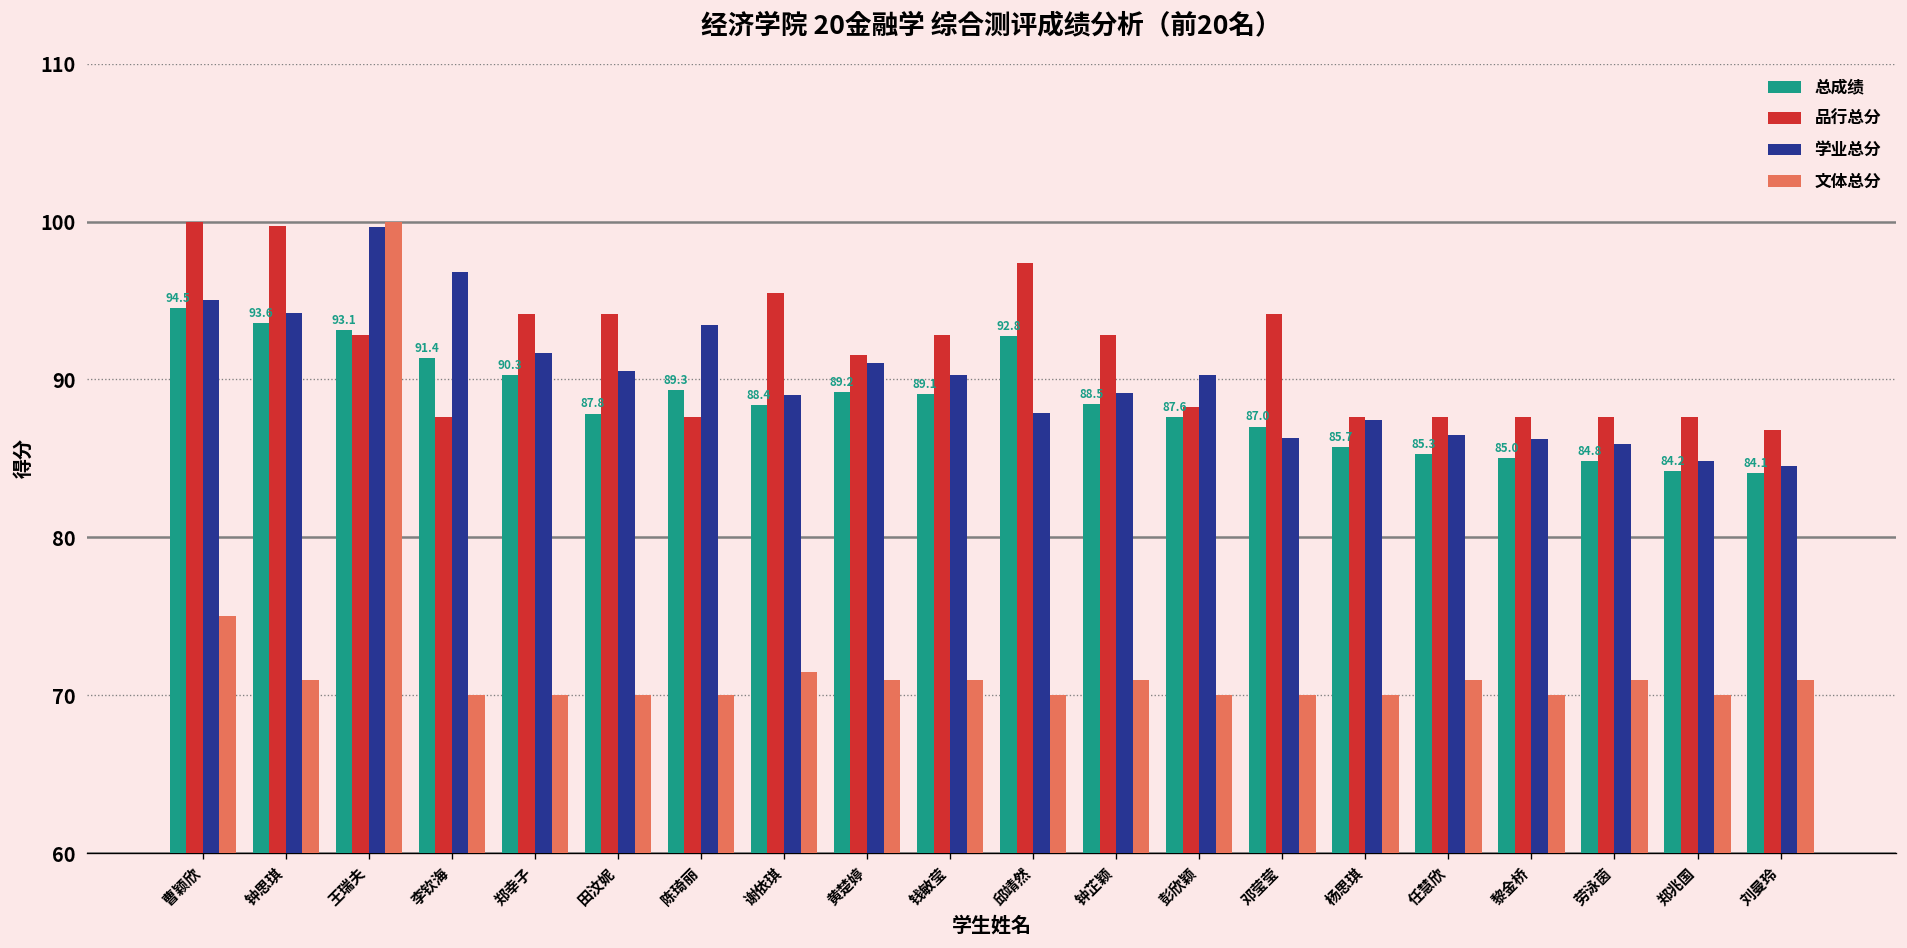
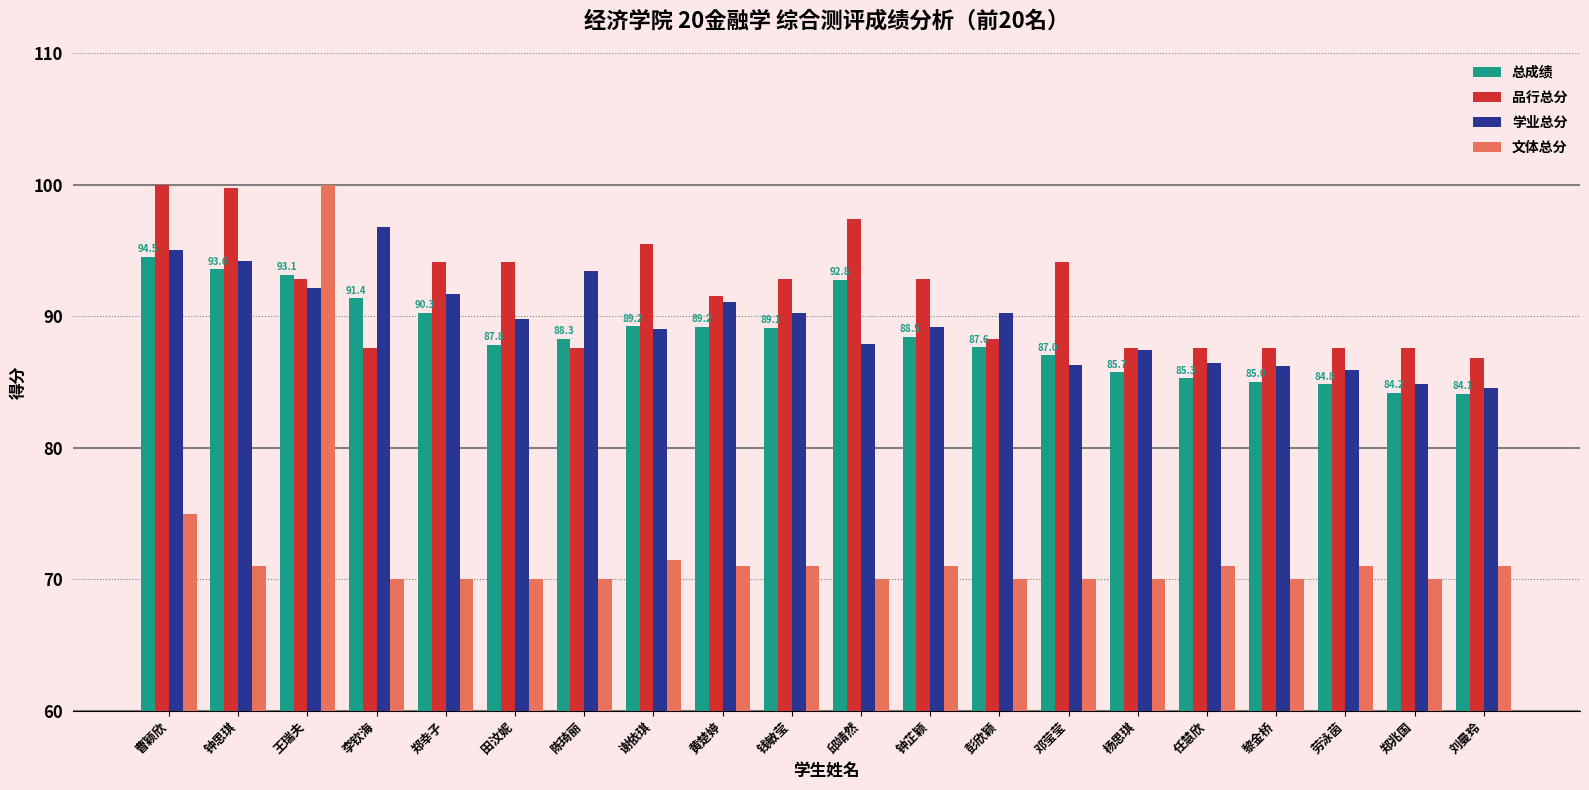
  {
    "总成绩": {
      "曹颖欣": 94.5,
      "钟思琪": 93.6,
      "王瑞夫": 93.1,
      "李钦海": 91.4,
      "郑幸子": 90.3,
      "田汶妮": 87.8,
-     "陈琦丽": 89.3,
-     "谢依琪": 88.4,
+     "陈琦丽": 88.3,
+     "谢依琪": 89.2,
      "黄楚婷": 89.2,
      "钱敏莹": 89.1,
      "邱靖然": 92.8,
      "钟芷颖": 88.5,
      "彭欣颖": 87.6,
      "邓莹莹": 87.0,
      "杨思琪": 85.7,
      "任慧欣": 85.3,
      "黎金桥": 85.0,
      "劳泳茵": 84.8,
      "郑兆国": 84.2,
      "刘曼玲": 84.1
    },
    "品行总分": {
      "曹颖欣": 100.0,
      "钟思琪": 99.7,
      "王瑞夫": 92.8,
      "李钦海": 87.6,
      "郑幸子": 94.1,
      "田汶妮": 94.1,
      "陈琦丽": 87.6,
      "谢依琪": 95.5,
      "黄楚婷": 91.5,
      "钱敏莹": 92.8,
      "邱靖然": 97.4,
      "钟芷颖": 92.8,
      "彭欣颖": 88.3,
      "邓莹莹": 94.1,
      "杨思琪": 87.6,
      "任慧欣": 87.6,
      "黎金桥": 87.6,
      "劳泳茵": 87.6,
      "郑兆国": 87.6,
      "刘曼玲": 86.8
    },
    "学业总分": {
      "曹颖欣": 95.0,
      "钟思琪": 94.2,
-     "王瑞夫": 99.7,
+     "王瑞夫": 92.1,
      "李钦海": 96.8,
      "郑幸子": 91.7,
-     "田汶妮": 90.6,
+     "田汶妮": 89.8,
      "陈琦丽": 93.4,
      "谢依琪": 89.0,
      "黄楚婷": 91.1,
      "钱敏莹": 90.3,
      "邱靖然": 87.9,
      "钟芷颖": 89.2,
      "彭欣颖": 90.3,
      "邓莹莹": 86.3,
      "杨思琪": 87.4,
      "任慧欣": 86.5,
      "黎金桥": 86.2,
      "劳泳茵": 85.9,
      "郑兆国": 84.8,
      "刘曼玲": 84.5
    },
    "文体总分": {
      "曹颖欣": 75.0,
      "钟思琪": 71.0,
      "王瑞夫": 100.0,
      "李钦海": 70.0,
      "郑幸子": 70.0,
      "田汶妮": 70.0,
      "陈琦丽": 70.0,
      "谢依琪": 71.5,
      "黄楚婷": 71.0,
      "钱敏莹": 71.0,
      "邱靖然": 70.0,
      "钟芷颖": 71.0,
      "彭欣颖": 70.0,
      "邓莹莹": 70.0,
      "杨思琪": 70.0,
      "任慧欣": 71.0,
      "黎金桥": 70.0,
      "劳泳茵": 71.0,
      "郑兆国": 70.0,
      "刘曼玲": 71.0
    }
  }
